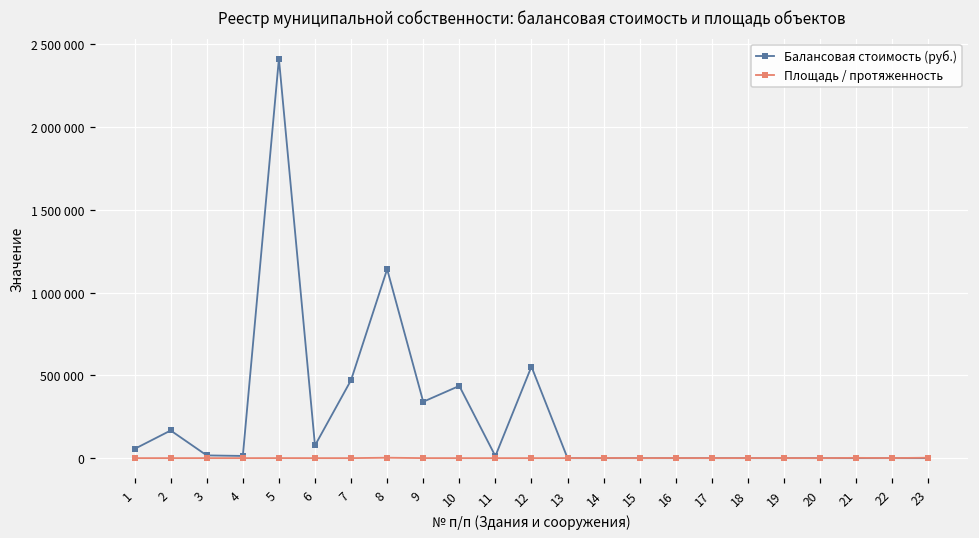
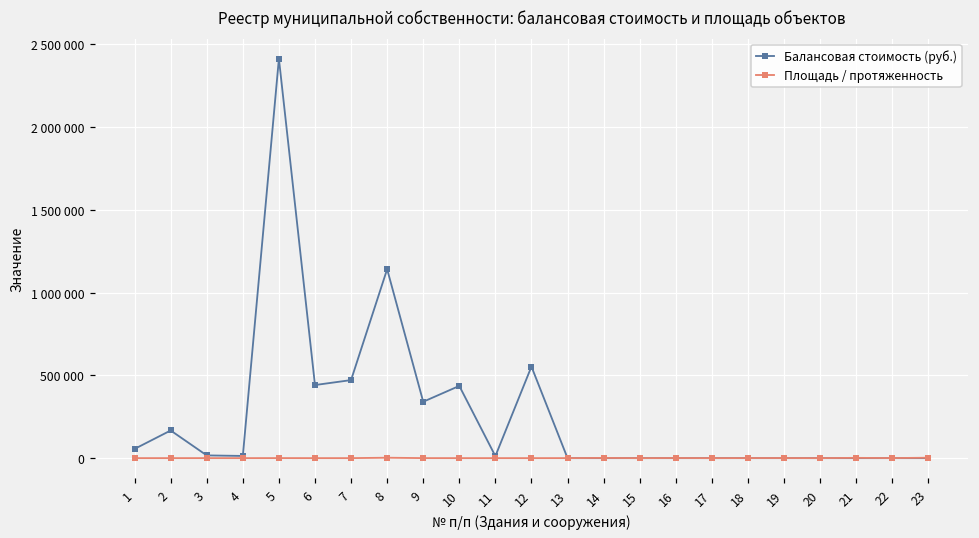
  {
    "Балансовая стоимость (руб.)": {
      "1": 60000,
      "2": 170000,
      "5": 2410000,
-     "6": 80000,
+     "6": 440000,
      "7": 470000,
      "8": 1140000,
      "9": 340000,
      "10": 440000,
      "12": 550000
    },
    "Площадь / протяженность": {
      "1": 0,
      "2": 0,
      "5": 0,
      "6": 0,
      "7": 0,
      "8": 0,
      "9": 0,
      "10": 0,
      "12": 0
    }
  }
